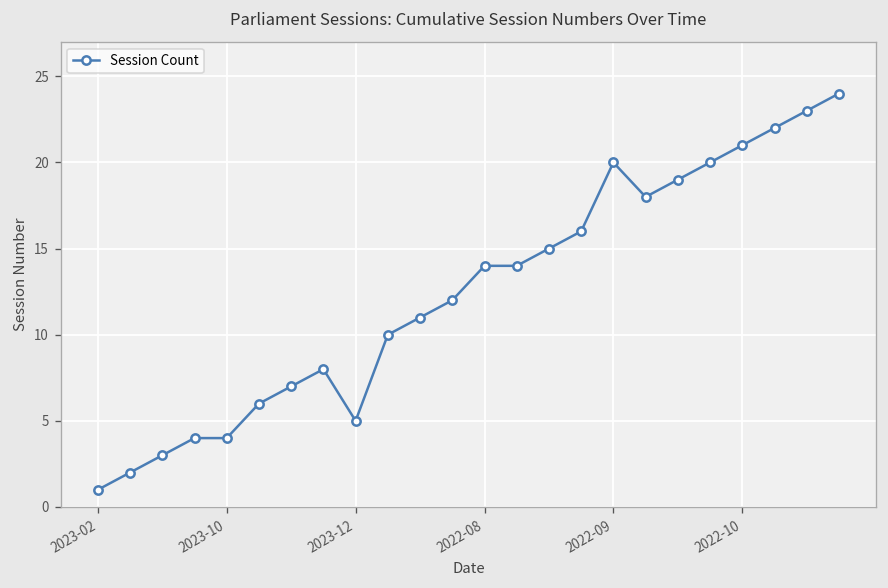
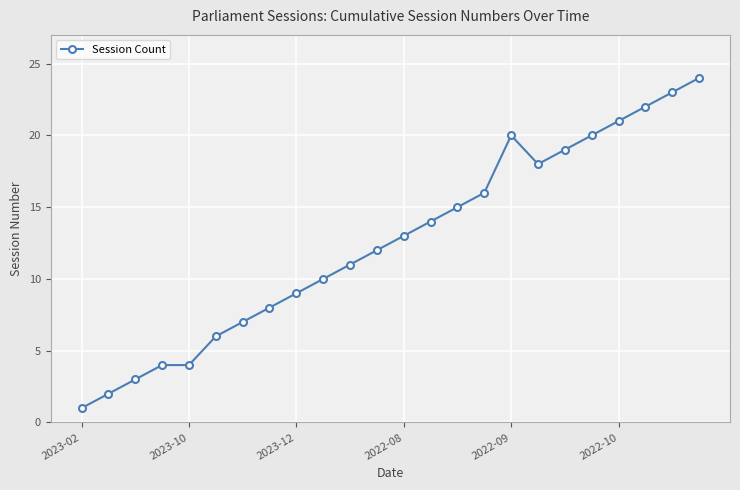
  {
    "2023-02": 1,
    "2023-10": 4,
-   "2023-12": 5,
-   "2022-08": 14,
+   "2023-12": 9,
+   "2022-08": 13,
    "2022-09": 20,
    "2022-10": 21
  }
